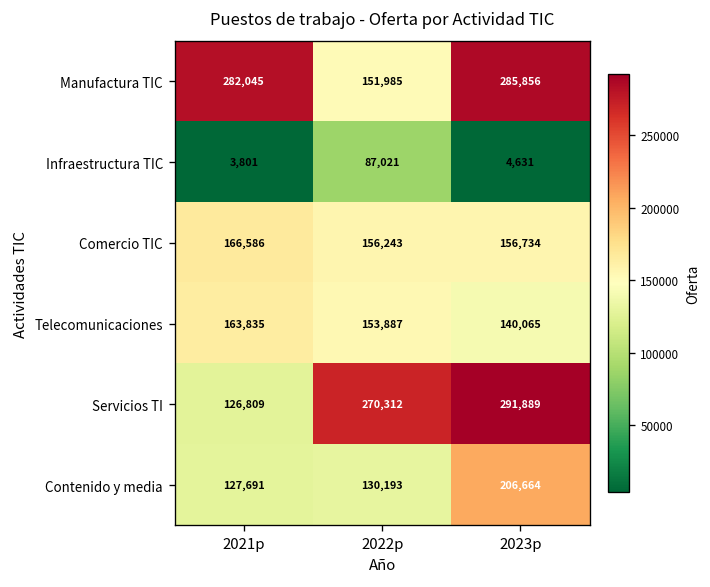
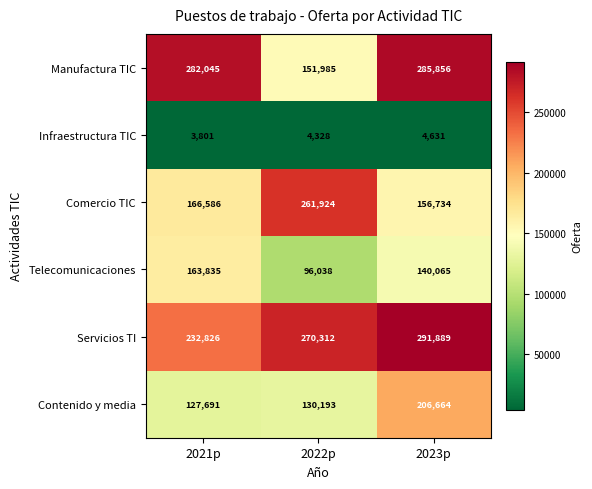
  {
    "Manufactura TIC": {
      "2021p": "282,045",
      "2022p": "151,985",
      "2023p": "285,856"
    },
    "Infraestructura TIC": {
      "2021p": "3,801",
-     "2022p": "87,021",
+     "2022p": "4,328",
      "2023p": "4,631"
    },
    "Comercio TIC": {
      "2021p": "166,586",
-     "2022p": "156,243",
+     "2022p": "261,924",
      "2023p": "156,734"
    },
    "Telecomunicaciones": {
      "2021p": "163,835",
-     "2022p": "153,887",
+     "2022p": "96,038",
      "2023p": "140,065"
    },
    "Servicios TI": {
-     "2021p": "126,809",
+     "2021p": "232,826",
      "2022p": "270,312",
      "2023p": "291,889"
    },
    "Contenido y media": {
      "2021p": "127,691",
      "2022p": "130,193",
      "2023p": "206,664"
    }
  }
